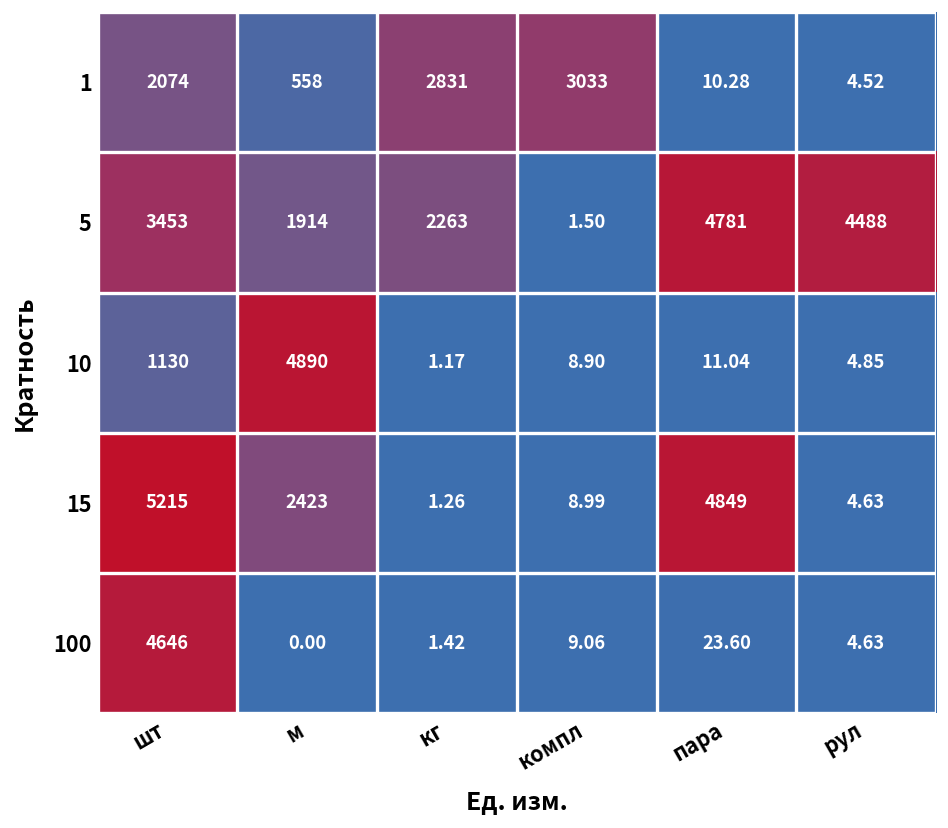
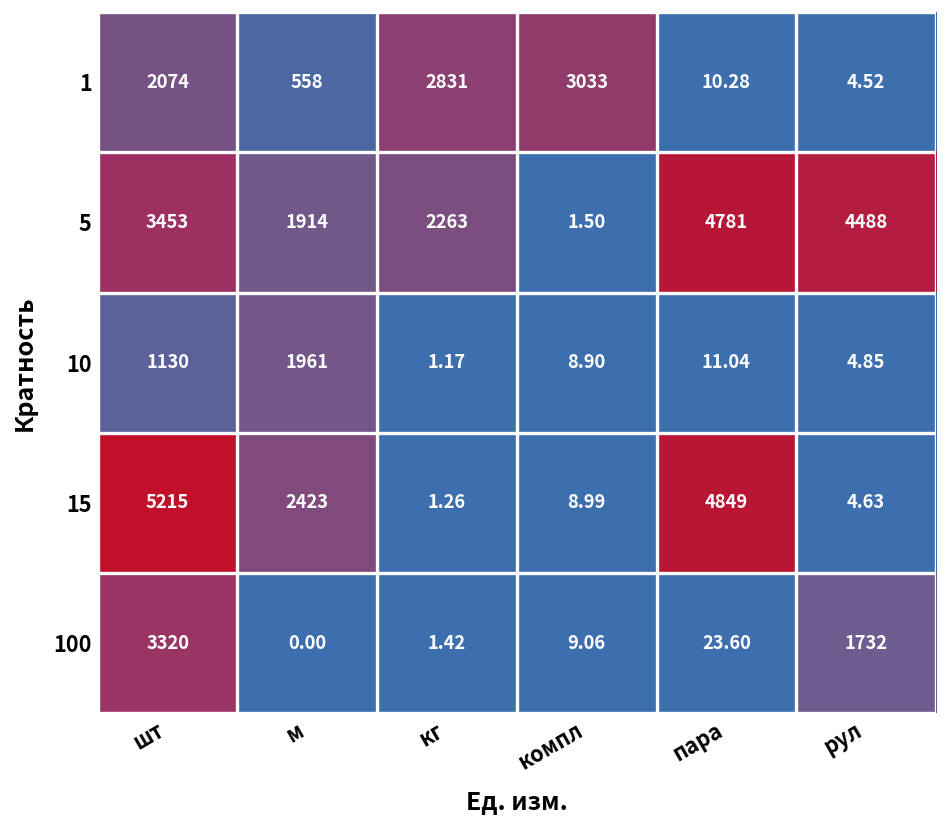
  {
    "1": {
      "шт": 2074,
      "м": 558,
      "кг": 2831,
      "компл": 3033,
      "пара": 10.28,
      "рул": 4.52
    },
    "5": {
      "шт": 3453,
      "м": 1914,
      "кг": 2263,
      "компл": 1.50,
      "пара": 4781,
      "рул": 4488
    },
    "10": {
      "шт": 1130,
-     "м": 4890,
+     "м": 1961,
      "кг": 1.17,
      "компл": 8.90,
      "пара": 11.04,
      "рул": 4.85
    },
    "15": {
      "шт": 5215,
      "м": 2423,
      "кг": 1.26,
      "компл": 8.99,
      "пара": 4849,
      "рул": 4.63
    },
    "100": {
-     "шт": 4646,
+     "шт": 3320,
      "м": 0.00,
      "кг": 1.42,
      "компл": 9.06,
      "пара": 23.60,
-     "рул": 4.63
+     "рул": 1732
    }
  }
